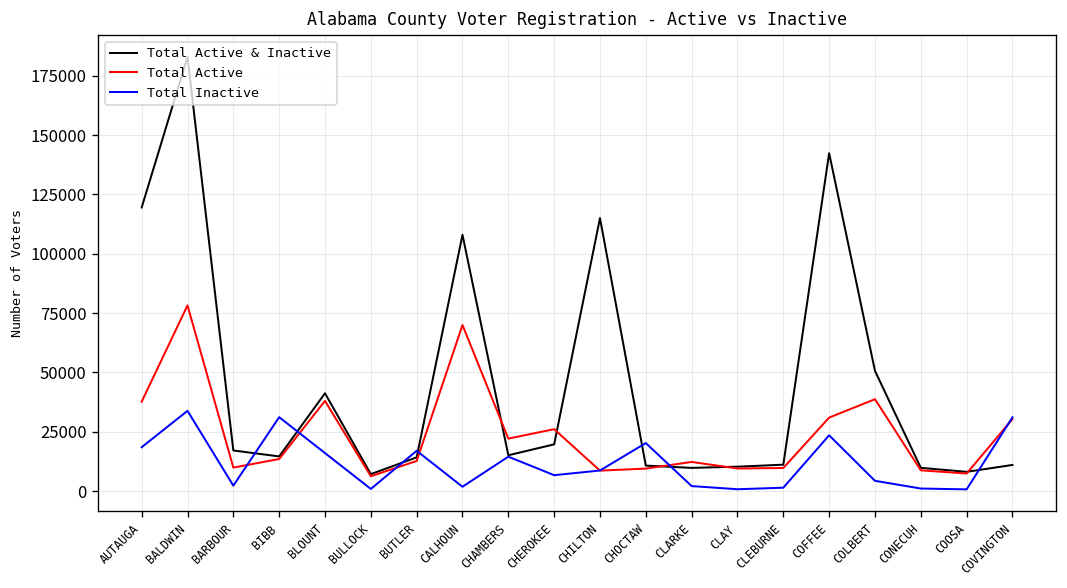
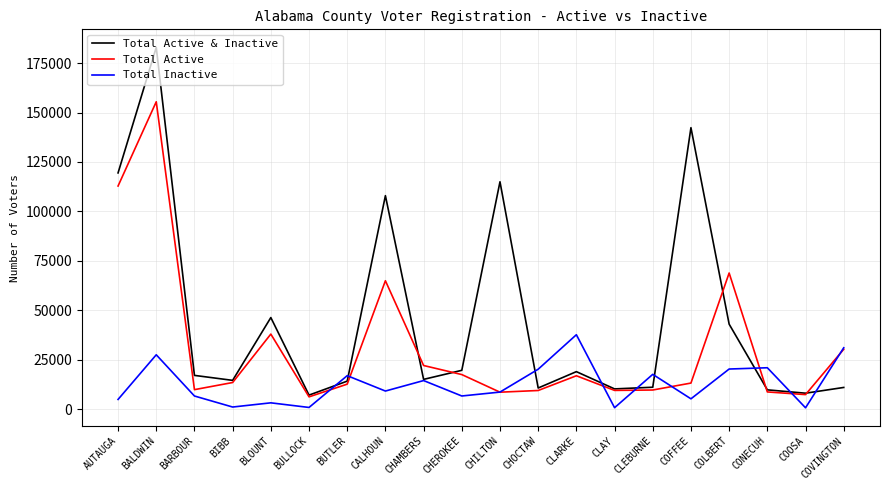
  {
    "Total Active & Inactive": {
      "AUTAUGA": 119000,
      "BARBOUR": 17000,
-     "BLOUNT": 41000,
+     "BLOUNT": 46000,
      "BUTLER": 14000,
      "CALHOUN": 108000,
      "CHEROKEE": 20000,
      "CHILTON": 115000,
-     "CLARKE": 10000,
+     "CLARKE": 19000,
      "CLEBURNE": 11000,
      "COFFEE": 142000,
-     "COLBERT": 51000,
+     "COLBERT": 43000,
      "COVINGTON": 11000
    },
    "Total Active": {
-     "AUTAUGA": 38000,
-     "BALDWIN": 78000,
+     "AUTAUGA": 113000,
+     "BALDWIN": 155000,
      "BARBOUR": 10000,
      "BLOUNT": 38000,
      "BUTLER": 13000,
-     "CALHOUN": 70000,
+     "CALHOUN": 65000,
      "CHAMBERS": 22000,
-     "CHEROKEE": 26000,
-     "CLARKE": 12000,
+     "CHEROKEE": 18000,
+     "CLARKE": 17000,
      "CLEBURNE": 10000,
-     "COFFEE": 31000,
-     "COLBERT": 39000
+     "COFFEE": 13000,
+     "COLBERT": 69000
    },
    "Total Inactive": {
-     "AUTAUGA": 18000,
-     "BALDWIN": 34000,
-     "BARBOUR": 2000,
-     "BIBB": 31000,
-     "BLOUNT": 16000,
+     "AUTAUGA": 5000,
+     "BALDWIN": 28000,
+     "BARBOUR": 7000,
+     "BIBB": 1000,
+     "BLOUNT": 3000,
      "BULLOCK": 1000,
      "BUTLER": 17000,
-     "CALHOUN": 2000,
+     "CALHOUN": 9000,
      "CHEROKEE": 7000,
      "CHOCTAW": 20000,
-     "CLARKE": 2000,
+     "CLARKE": 38000,
      "CLAY": 1000,
-     "CLEBURNE": 1000,
-     "COFFEE": 23000,
-     "COLBERT": 4000,
-     "CONECUH": 1000,
+     "CLEBURNE": 18000,
+     "COFFEE": 5000,
+     "COLBERT": 20000,
+     "CONECUH": 21000,
      "COOSA": 1000
    }
  }
